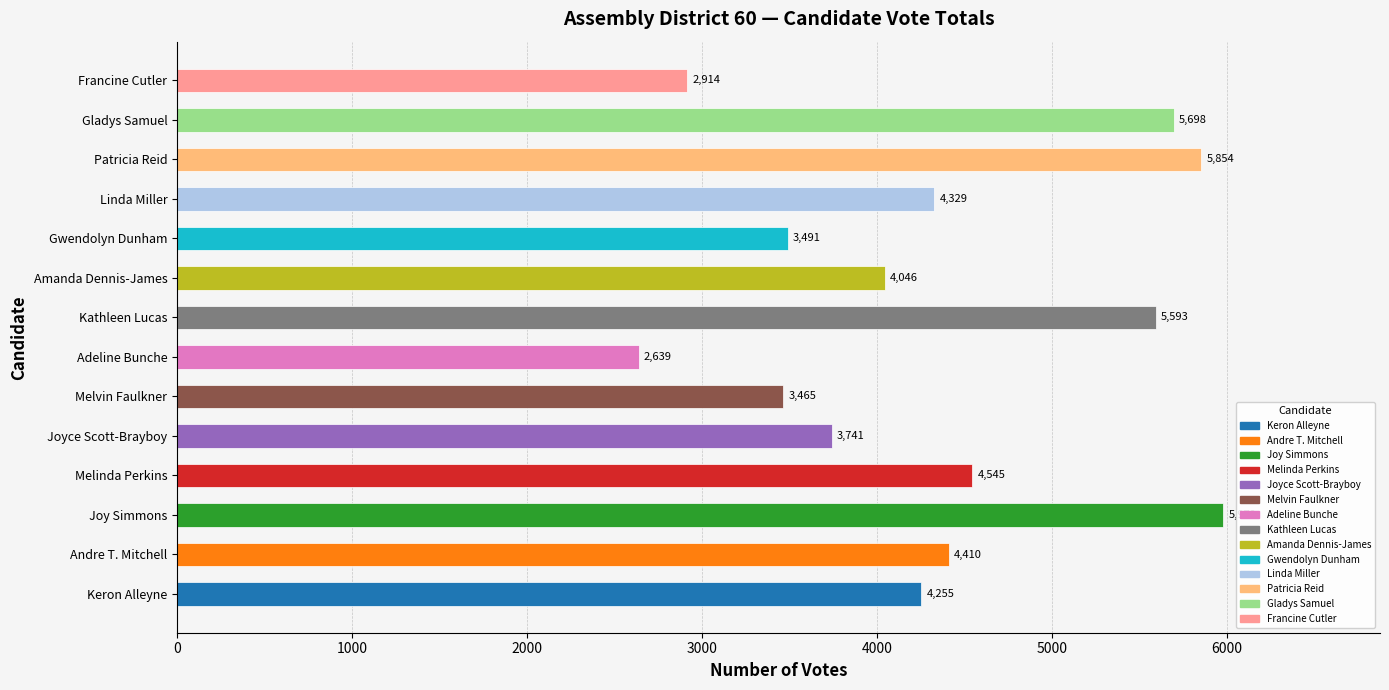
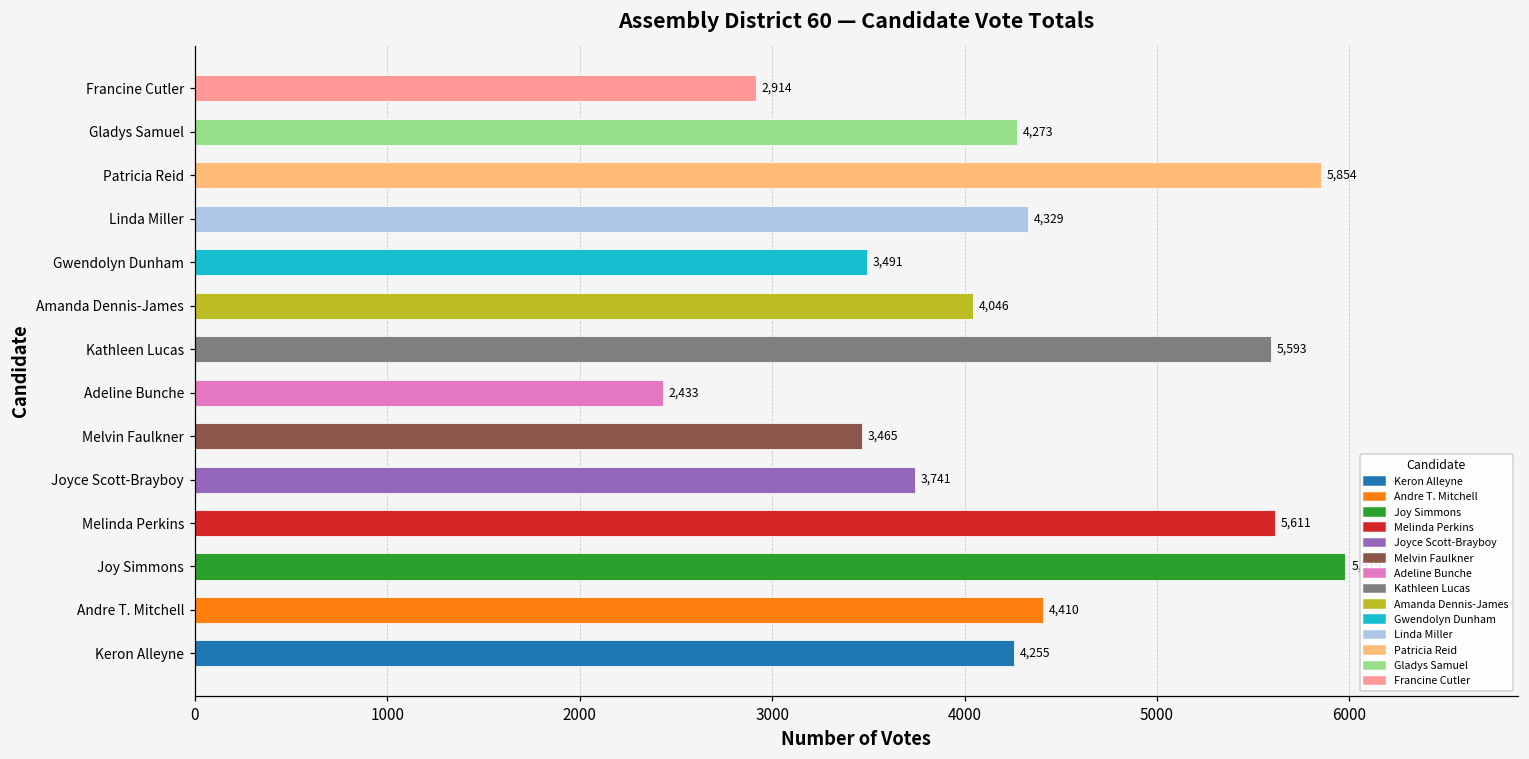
  {
    "Francine Cutler": "2,914",
-   "Gladys Samuel": "5,698",
+   "Gladys Samuel": "4,273",
    "Patricia Reid": "5,854",
    "Linda Miller": "4,329",
    "Gwendolyn Dunham": "3,491",
    "Amanda Dennis-James": "4,046",
    "Kathleen Lucas": "5,593",
-   "Adeline Bunche": "2,639",
+   "Adeline Bunche": "2,433",
    "Melvin Faulkner": "3,465",
    "Joyce Scott-Brayboy": "3,741",
-   "Melinda Perkins": "4,545",
+   "Melinda Perkins": "5,611",
    "Andre T. Mitchell": "4,410",
    "Keron Alleyne": "4,255"
  }
